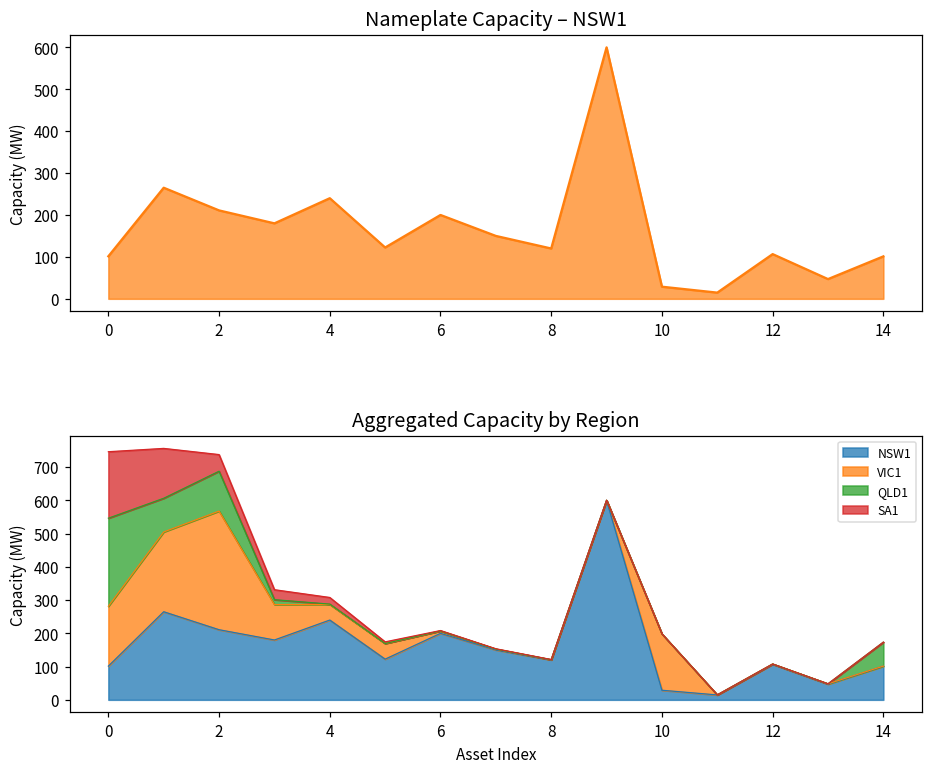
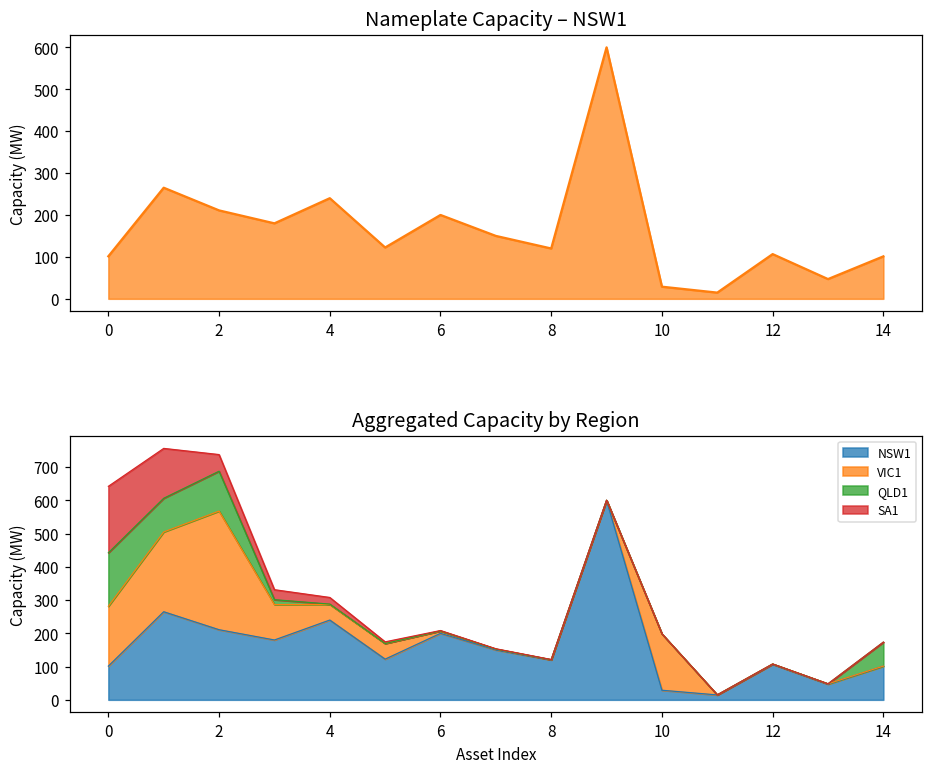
  {
    "Nameplate Capacity – NSW1": {
      "0": 100,
      "2": 210,
      "4": 240,
      "6": 200,
      "8": 120,
      "10": 30,
      "12": 110,
      "14": 100
    },
    "Aggregated Capacity by Region": {
      "NSW1": {
        "0": 100,
        "2": 210,
        "4": 240,
        "10": 30
      },
      "VIC1": {
        "0": 180,
        "2": 360
      },
      "QLD1": {
-       "0": 270,
+       "0": 160,
        "2": 120
      },
      "SA1": {
        "0": 200,
        "2": 50,
        "4": 20
      }
    }
  }
